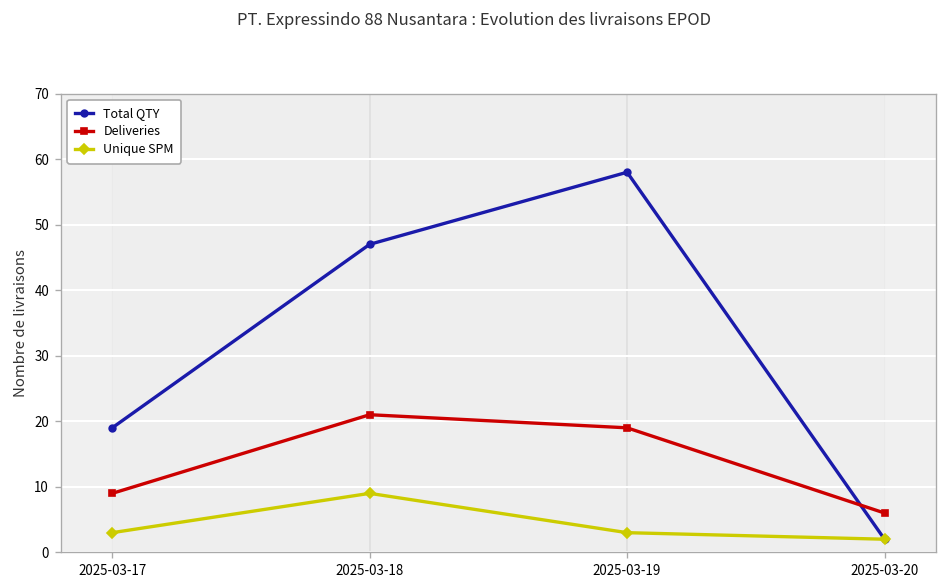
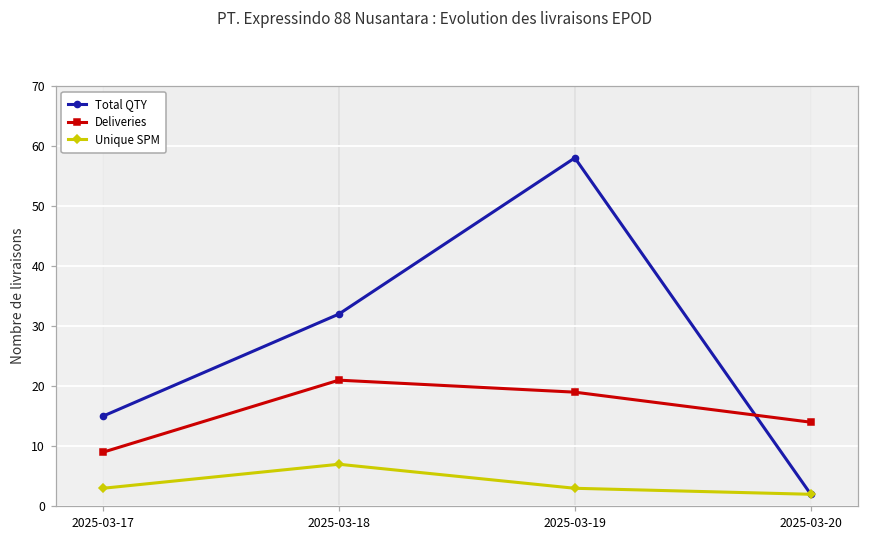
  {
    "Total QTY": {
-     "2025-03-17": 19,
-     "2025-03-18": 47,
+     "2025-03-17": 15,
+     "2025-03-18": 32,
      "2025-03-19": 58
    },
    "Deliveries": {
      "2025-03-17": 9,
      "2025-03-18": 21,
      "2025-03-19": 19,
-     "2025-03-20": 6
+     "2025-03-20": 14
    },
    "Unique SPM": {
      "2025-03-17": 3,
-     "2025-03-18": 9,
+     "2025-03-18": 7,
      "2025-03-19": 3
    }
  }
